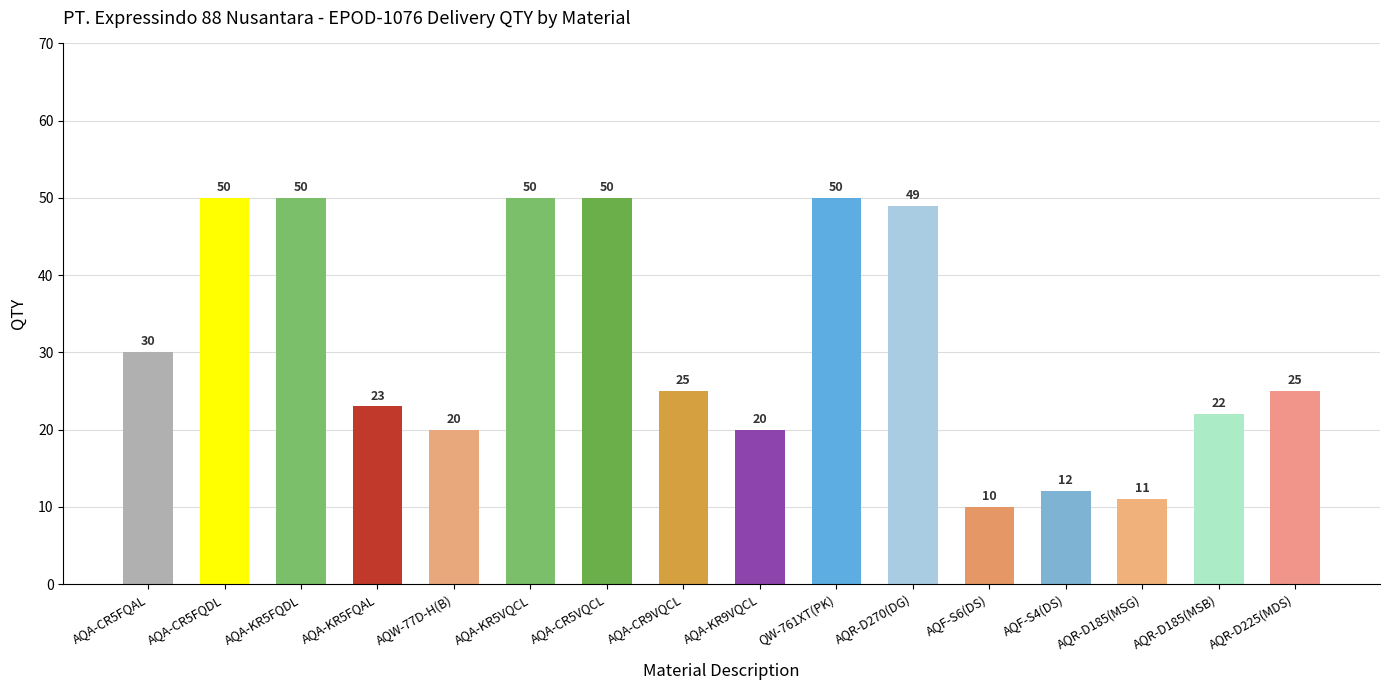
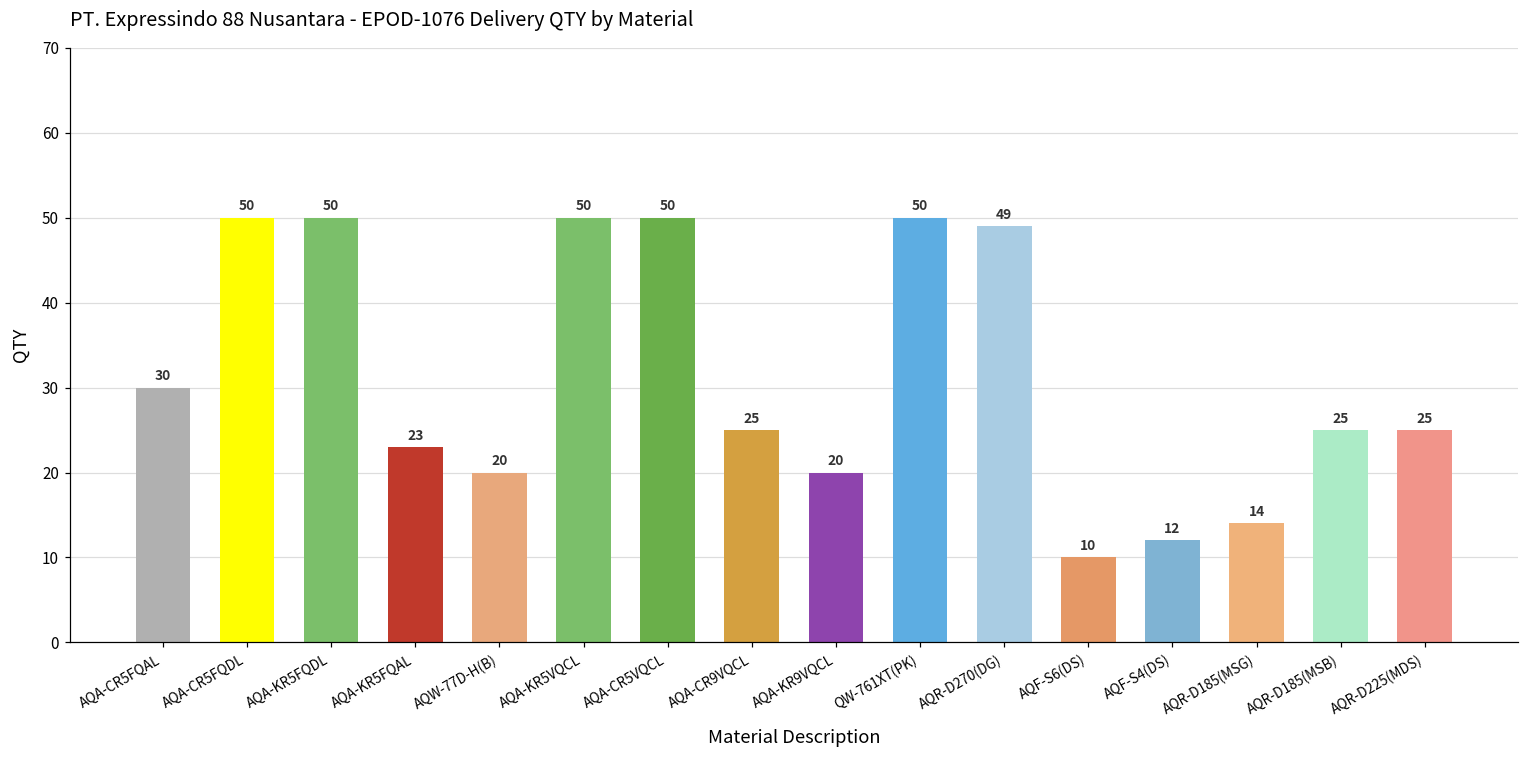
  {
    "AQA-CR5FQAL": 30,
    "AQA-CR5FQDL": 50,
    "AQA-KR5FQDL": 50,
    "AQA-KR5FQAL": 23,
    "AQW-77D-H(B)": 20,
    "AQA-KR5VQCL": 50,
    "AQA-CR5VQCL": 50,
    "AQA-CR9VQCL": 25,
    "AQA-KR9VQCL": 20,
    "QW-761XT(PK)": 50,
    "AQR-D270(DG)": 49,
    "AQF-S6(DS)": 10,
    "AQF-S4(DS)": 12,
-   "AQR-D185(MSG)": 11,
-   "AQR-D185(MSB)": 22,
+   "AQR-D185(MSG)": 14,
+   "AQR-D185(MSB)": 25,
    "AQR-D225(MDS)": 25
  }
